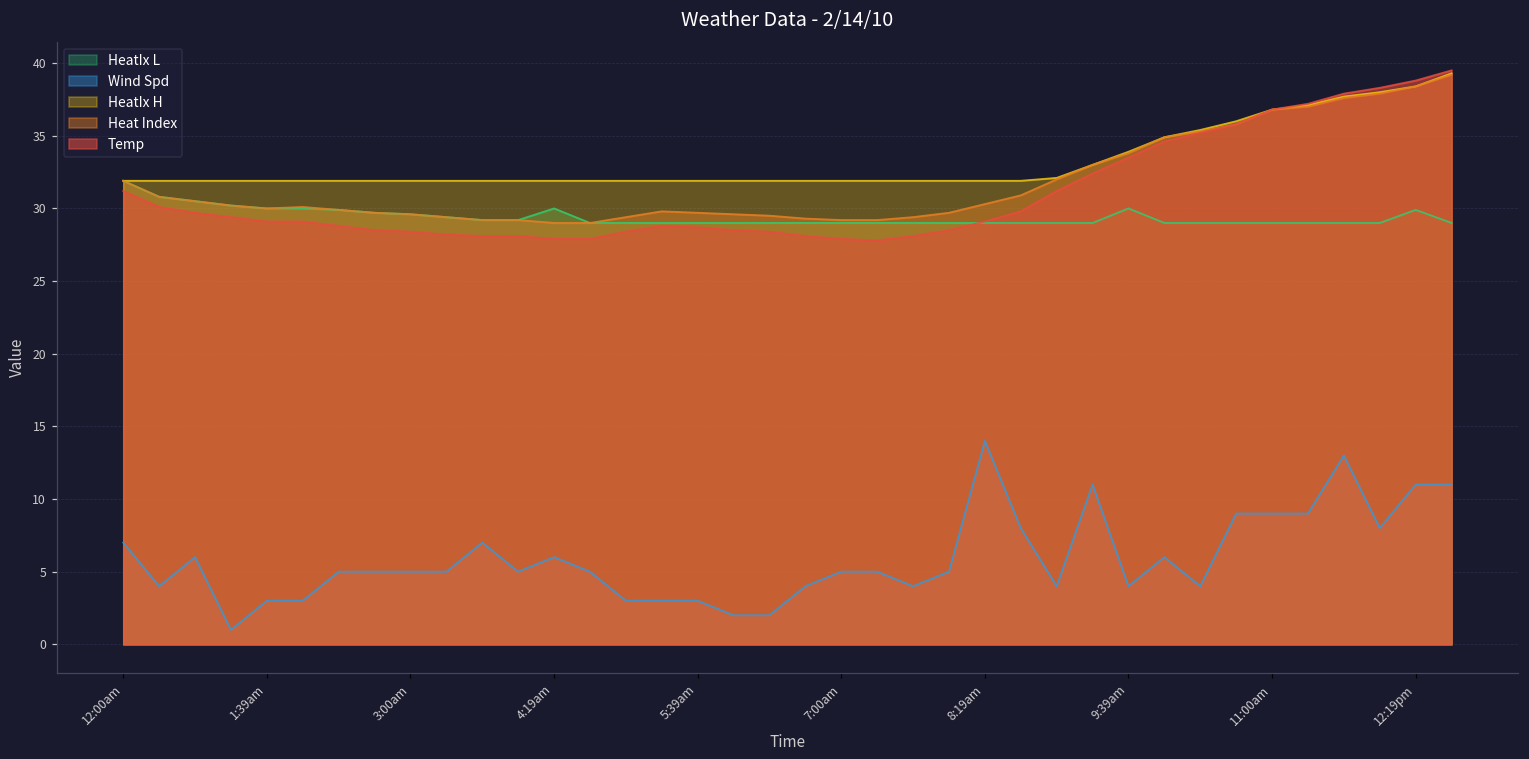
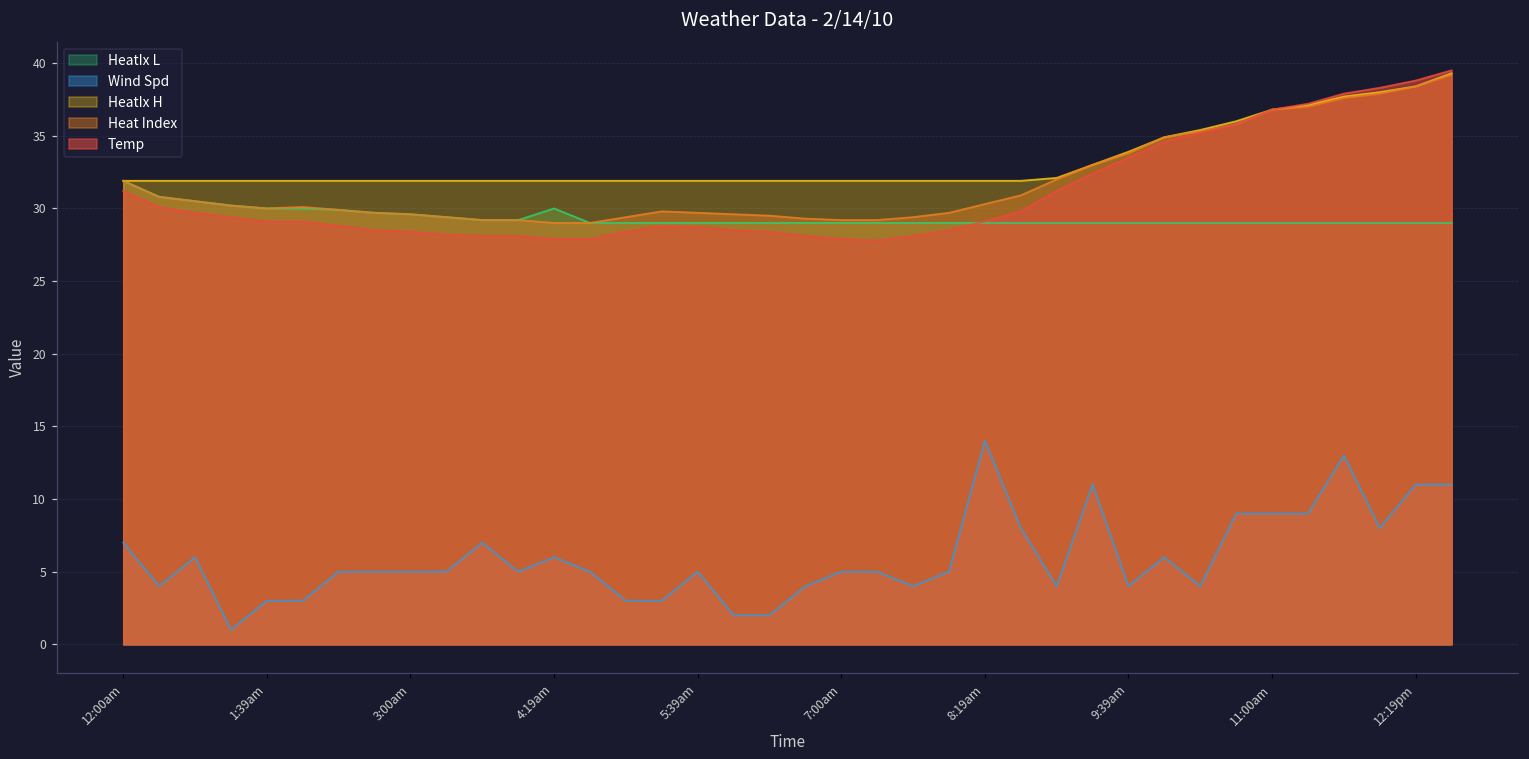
  {
    "HeatIx L": {
      "4:19am": 30.0,
      "5:39am": 29.0,
      "7:00am": 29.0,
-     "9:39am": 30,
+     "9:39am": 29,
      "11:00am": 29.0,
-     "12:19pm": 29.9
+     "12:19pm": 29.0
    },
    "Wind Spd": {
      "12:00am": 7,
      "1:39am": 3,
      "3:00am": 5,
      "4:19am": 6,
-     "5:39am": 3,
+     "5:39am": 5,
      "7:00am": 5,
      "8:19am": 14,
      "9:39am": 4,
      "11:00am": 9,
      "12:19pm": 11
    }
  }
